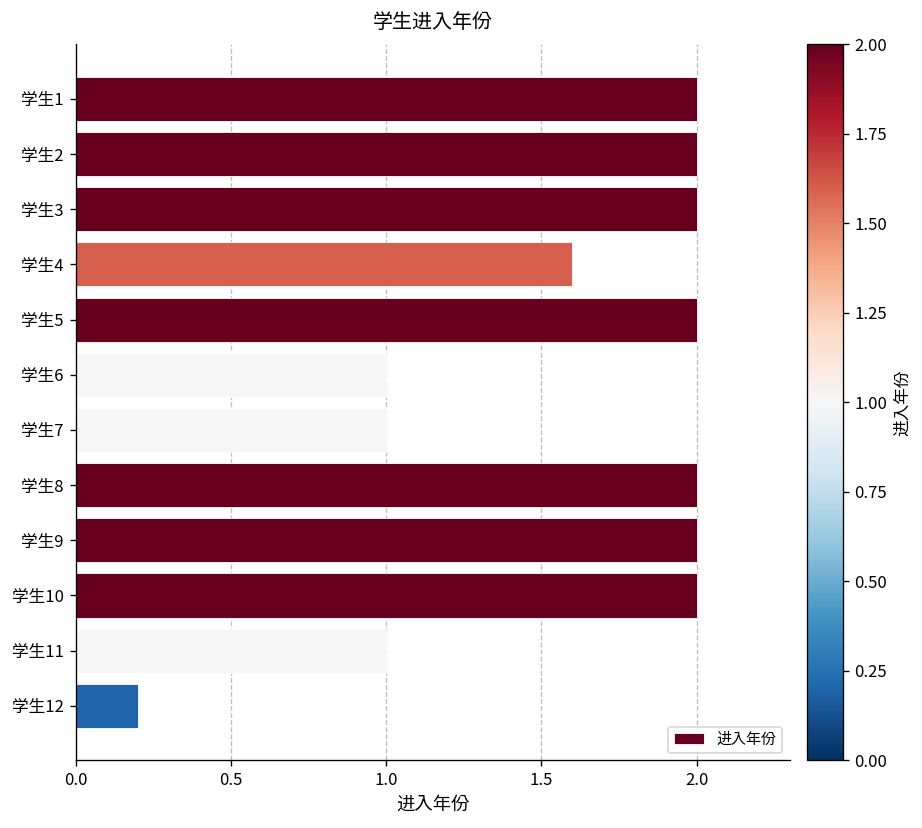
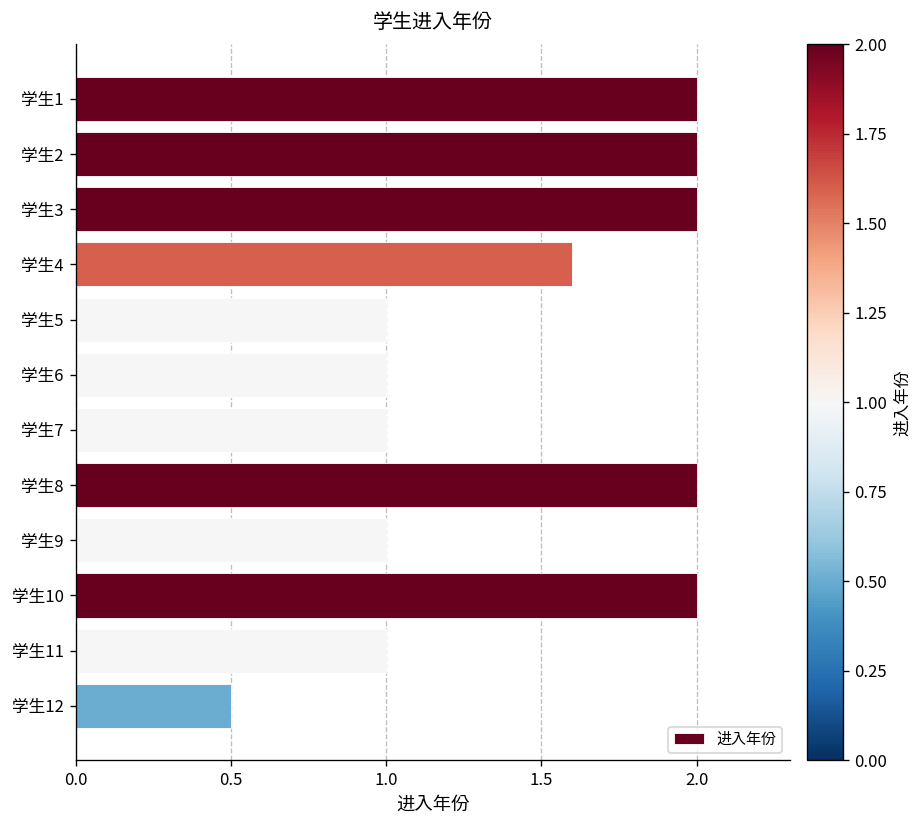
  {
    "学生1": 2.0,
    "学生2": 2.0,
    "学生3": 2.0,
    "学生4": 1.6,
-   "学生5": 2,
+   "学生5": 1,
    "学生6": 1.0,
    "学生7": 1.0,
    "学生8": 2.0,
-   "学生9": 2,
+   "学生9": 1,
    "学生10": 2.0,
    "学生11": 1.0,
-   "学生12": 0.2
+   "学生12": 0.5
  }
